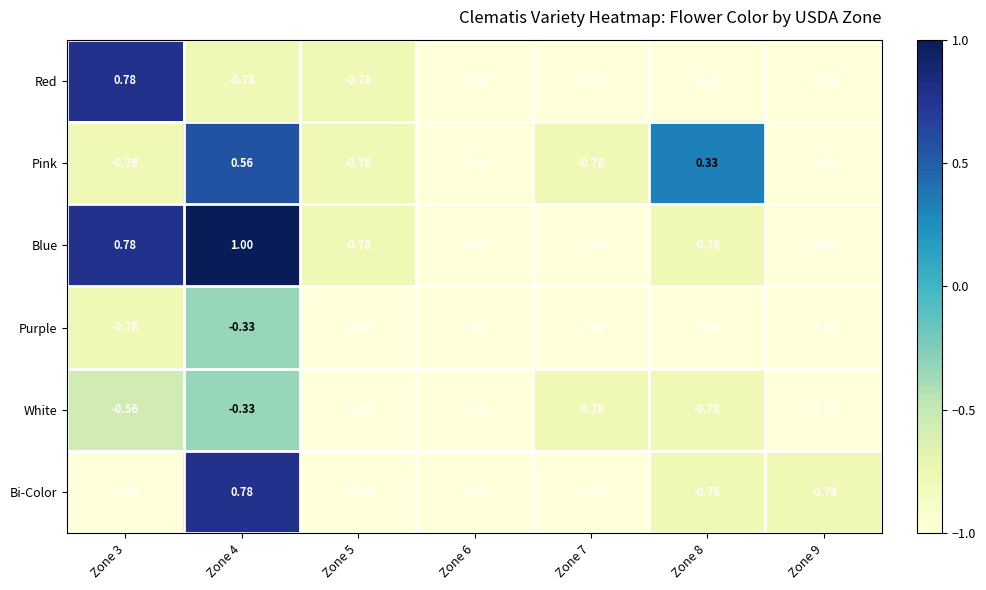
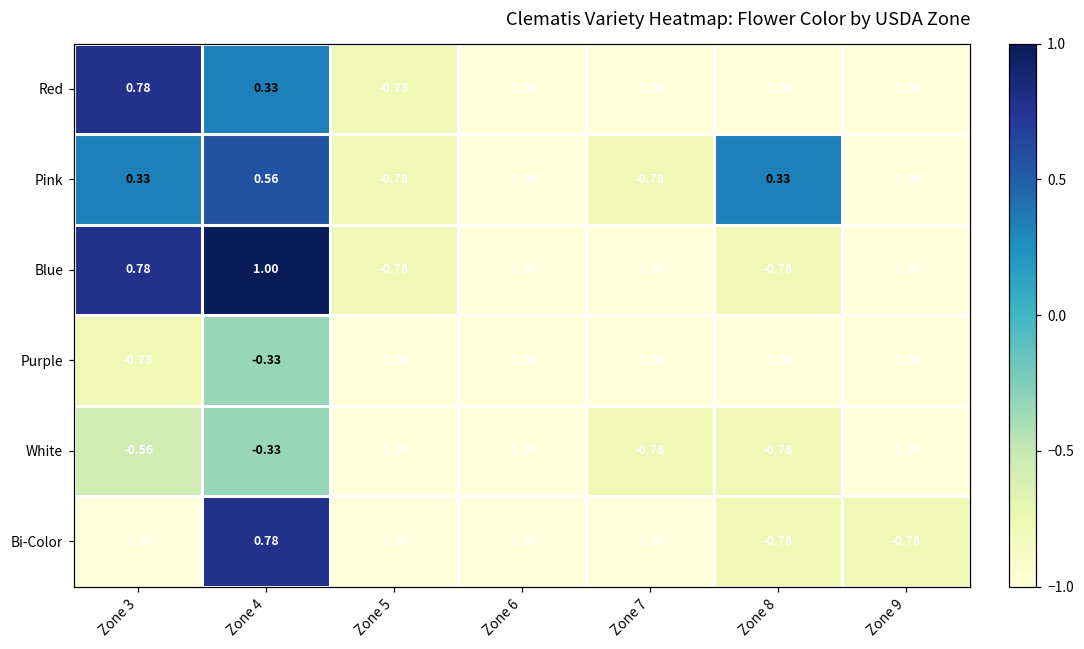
  {
    "Red": {
      "Zone 3": 0.78,
-     "Zone 4": -0.78,
+     "Zone 4": 0.33,
      "Zone 5": -0.78
    },
    "Pink": {
-     "Zone 3": -0.78,
+     "Zone 3": 0.33,
      "Zone 4": 0.56,
      "Zone 5": -0.78,
      "Zone 7": -0.78,
      "Zone 8": 0.33
    },
    "Blue": {
      "Zone 3": 0.78,
      "Zone 4": 1.00,
      "Zone 5": -0.78,
      "Zone 8": -0.78
    },
    "Purple": {
      "Zone 3": -0.78,
      "Zone 4": -0.33
    },
    "White": {
      "Zone 3": -0.56,
      "Zone 4": -0.33,
      "Zone 7": -0.78,
      "Zone 8": -0.78
    },
    "Bi-Color": {
      "Zone 4": 0.78,
      "Zone 8": -0.78,
      "Zone 9": -0.78
    }
  }
